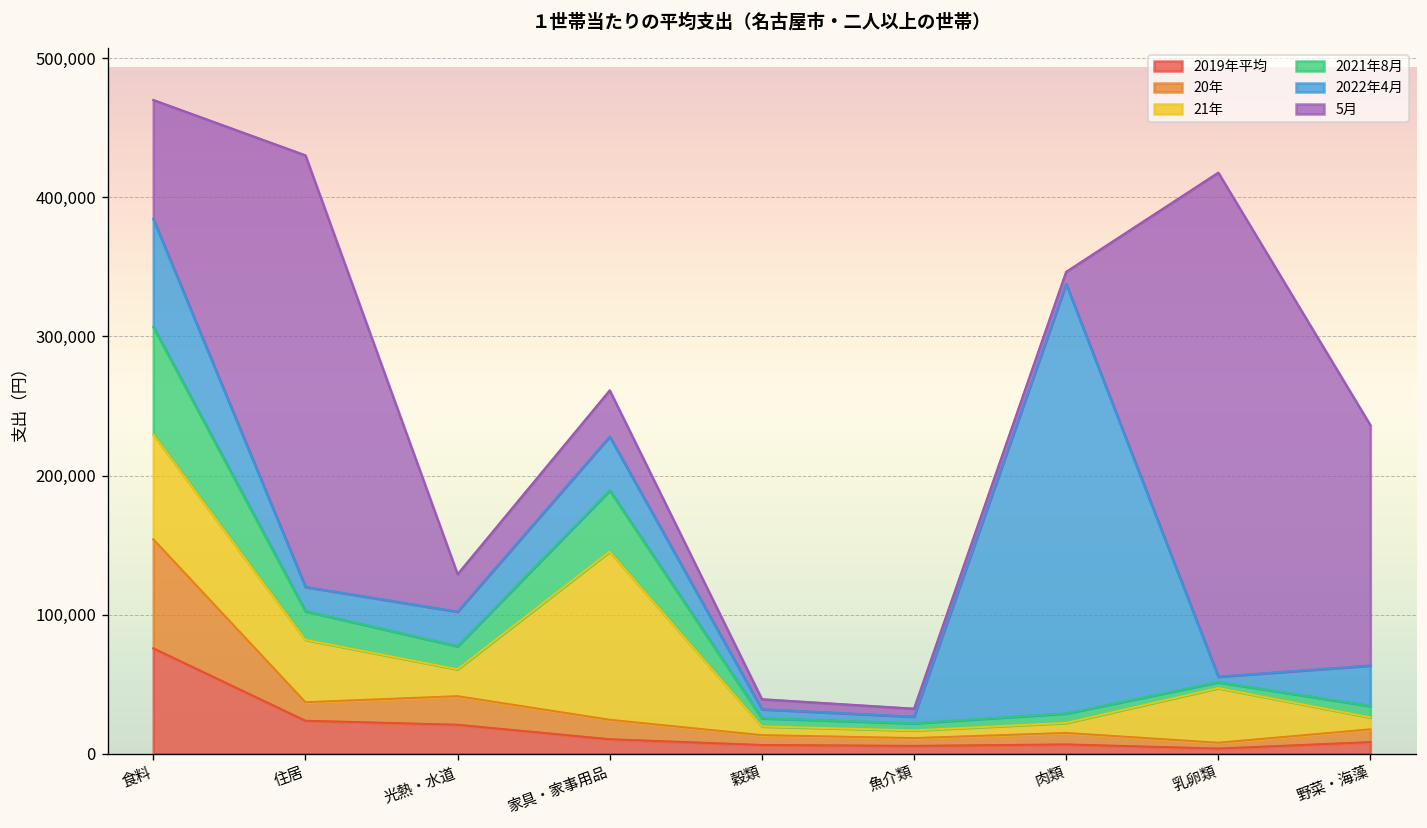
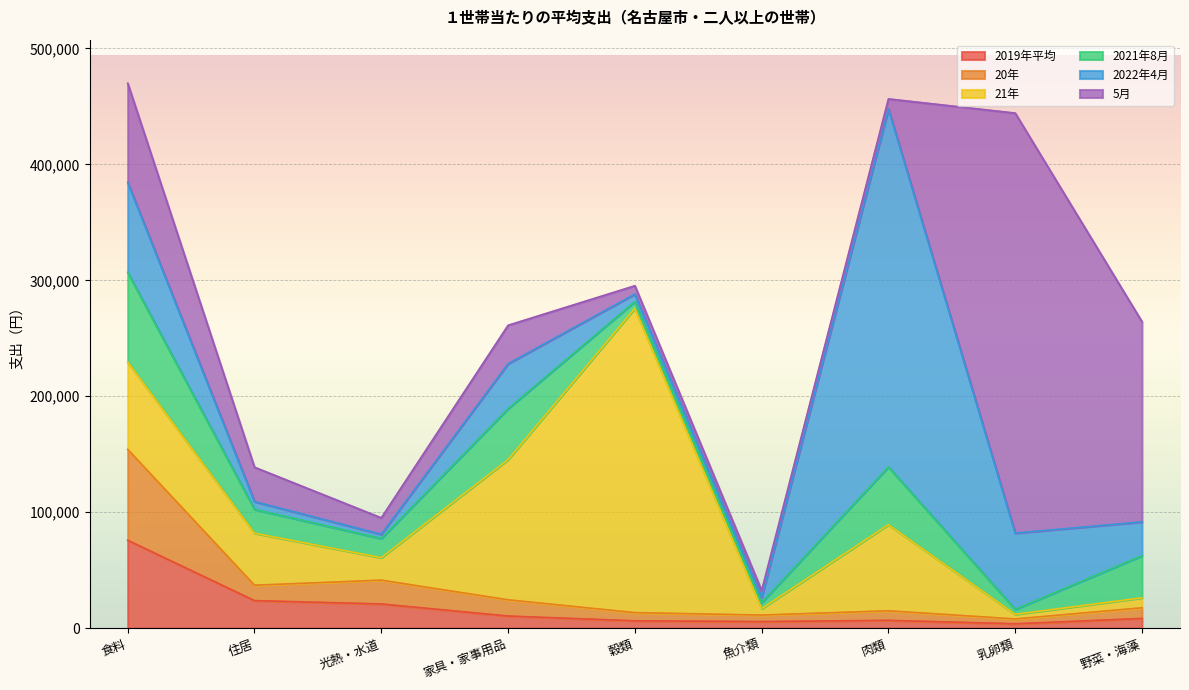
  {
    "21年": {
      "食料": "75,000",
      "住居": "45,000",
      "光熱・水道": "19,000",
      "家具・家事用品": "121,000",
-     "穀類": "6,000",
+     "穀類": "262,000",
      "魚介類": "6,000",
-     "肉類": "7,000",
-     "乳卵類": "39,000",
+     "肉類": "74,000",
+     "乳卵類": "4,000",
      "野菜・海藻": "9,000"
    },
    "2021年8月": {
      "食料": "77,000",
      "住居": "21,000",
      "光熱・水道": "17,000",
      "家具・家事用品": "44,000",
      "穀類": "6,000",
      "魚介類": "5,000",
-     "肉類": "7,000",
+     "肉類": "50,000",
      "乳卵類": "4,000",
-     "野菜・海藻": "8,000"
+     "野菜・海藻": "36,000"
    },
    "2022年4月": {
      "食料": "78,000",
-     "住居": "17,000",
-     "光熱・水道": "25,000",
+     "住居": "7,000",
+     "光熱・水道": "4,000",
      "家具・家事用品": "39,000",
      "穀類": "7,000",
      "魚介類": "5,000",
      "肉類": "309,000",
-     "乳卵類": "4,000",
+     "乳卵類": "66,000",
      "野菜・海藻": "29,000"
    },
    "5月": {
      "食料": "85,000",
-     "住居": "310,000",
-     "光熱・水道": "27,000",
+     "住居": "30,000",
+     "光熱・水道": "14,000",
      "家具・家事用品": "33,000",
      "穀類": "7,000",
      "魚介類": "6,000",
      "肉類": "9,000",
      "乳卵類": "362,000",
      "野菜・海藻": "173,000"
    }
  }
